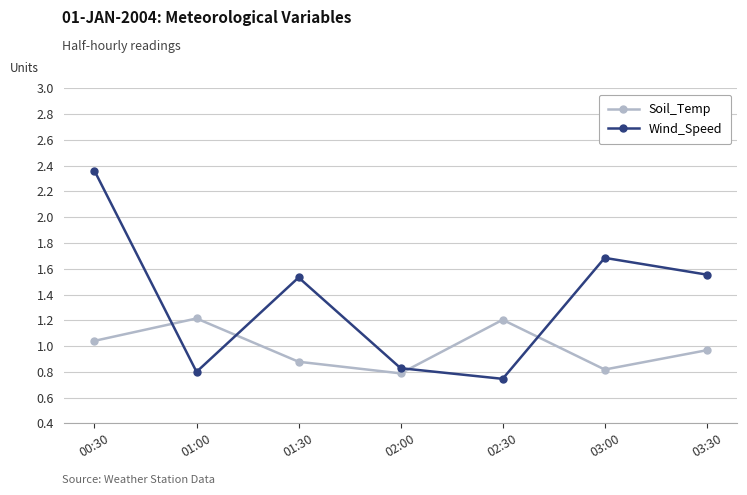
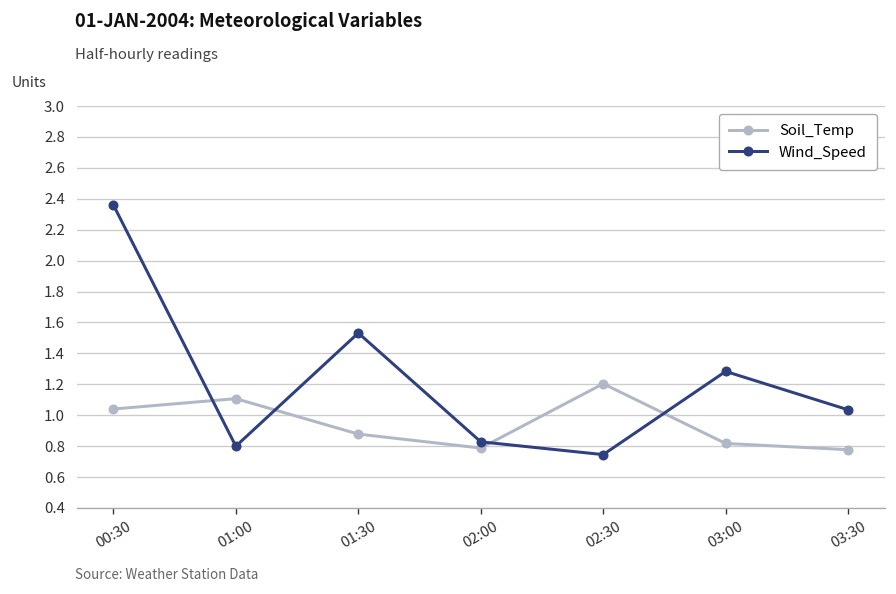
  {
    "Soil_Temp": {
      "00:30": 1.04,
-     "01:00": 1.21,
+     "01:00": 1.11,
      "01:30": 0.88,
      "02:00": 0.79,
      "02:30": 1.20,
      "03:00": 0.82,
-     "03:30": 0.97
+     "03:30": 0.78
    },
    "Wind_Speed": {
      "00:30": 2.36,
      "01:00": 0.80,
      "01:30": 1.53,
      "02:00": 0.83,
      "02:30": 0.75,
-     "03:00": 1.68,
-     "03:30": 1.55
+     "03:00": 1.28,
+     "03:30": 1.04
    }
  }
